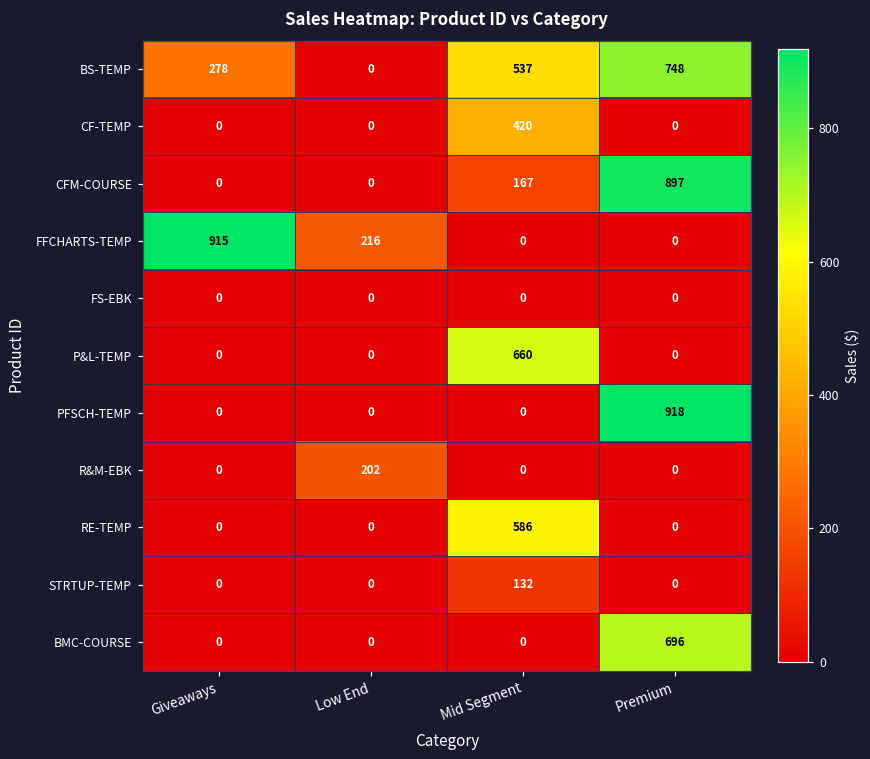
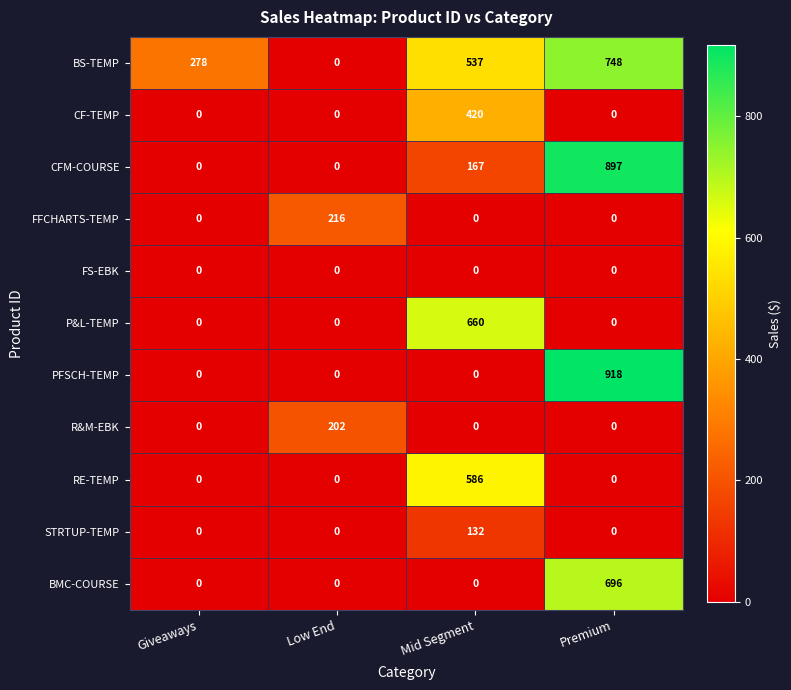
  {
    "BS-TEMP": {
      "Giveaways": 278,
      "Low End": 0,
      "Mid Segment": 537,
      "Premium": 748
    },
    "CF-TEMP": {
      "Giveaways": 0,
      "Low End": 0,
      "Mid Segment": 420,
      "Premium": 0
    },
    "CFM-COURSE": {
      "Giveaways": 0,
      "Low End": 0,
      "Mid Segment": 167,
      "Premium": 897
    },
    "FFCHARTS-TEMP": {
-     "Giveaways": 915,
+     "Giveaways": 0,
      "Low End": 216,
      "Mid Segment": 0,
      "Premium": 0
    },
    "FS-EBK": {
      "Giveaways": 0,
      "Low End": 0,
      "Mid Segment": 0,
      "Premium": 0
    },
    "P&L-TEMP": {
      "Giveaways": 0,
      "Low End": 0,
      "Mid Segment": 660,
      "Premium": 0
    },
    "PFSCH-TEMP": {
      "Giveaways": 0,
      "Low End": 0,
      "Mid Segment": 0,
      "Premium": 918
    },
    "R&M-EBK": {
      "Giveaways": 0,
      "Low End": 202,
      "Mid Segment": 0,
      "Premium": 0
    },
    "RE-TEMP": {
      "Giveaways": 0,
      "Low End": 0,
      "Mid Segment": 586,
      "Premium": 0
    },
    "STRTUP-TEMP": {
      "Giveaways": 0,
      "Low End": 0,
      "Mid Segment": 132,
      "Premium": 0
    },
    "BMC-COURSE": {
      "Giveaways": 0,
      "Low End": 0,
      "Mid Segment": 0,
      "Premium": 696
    }
  }
